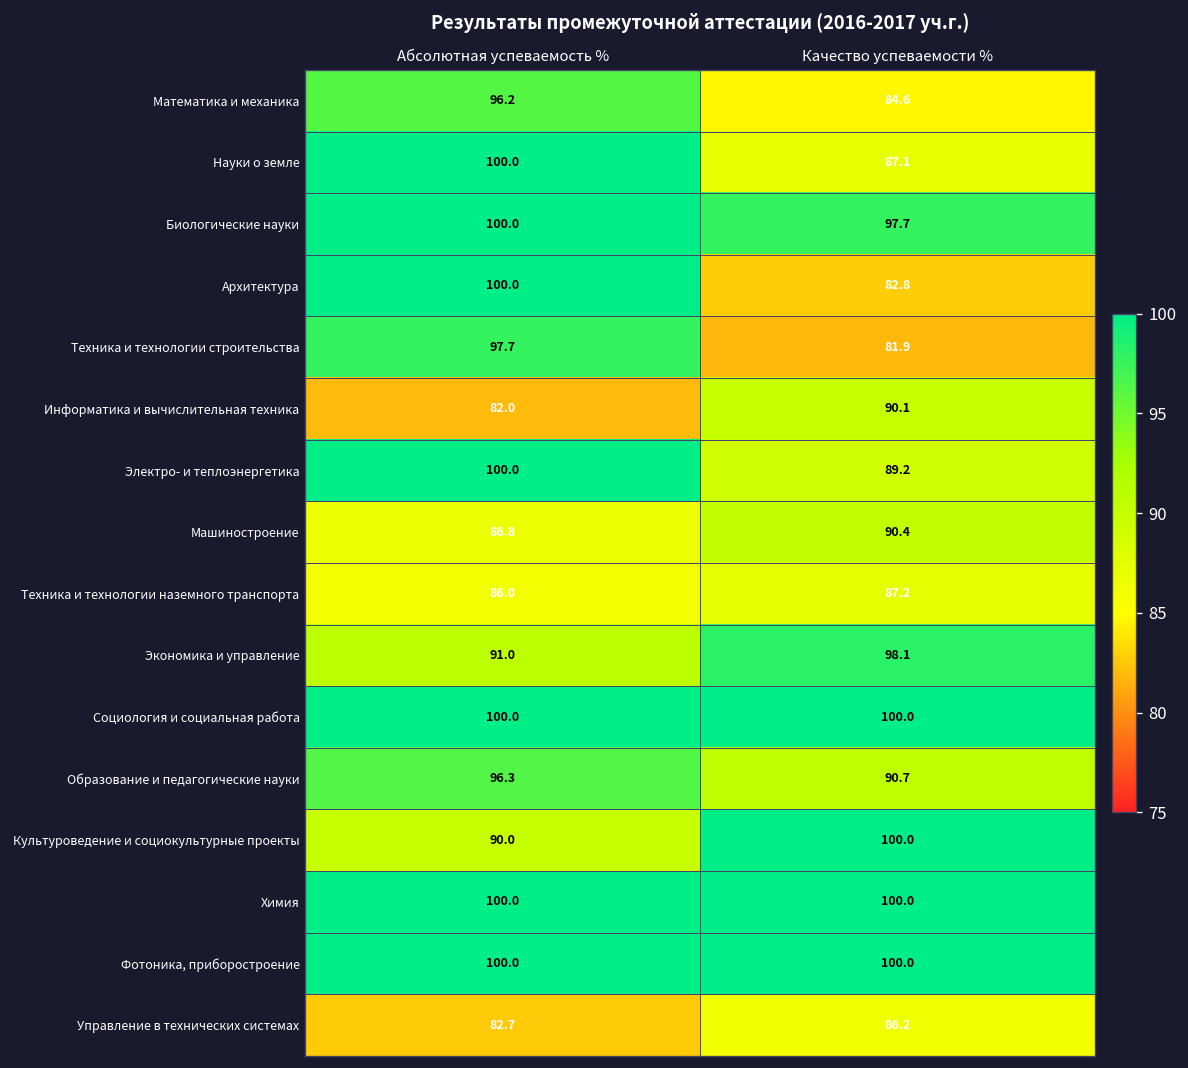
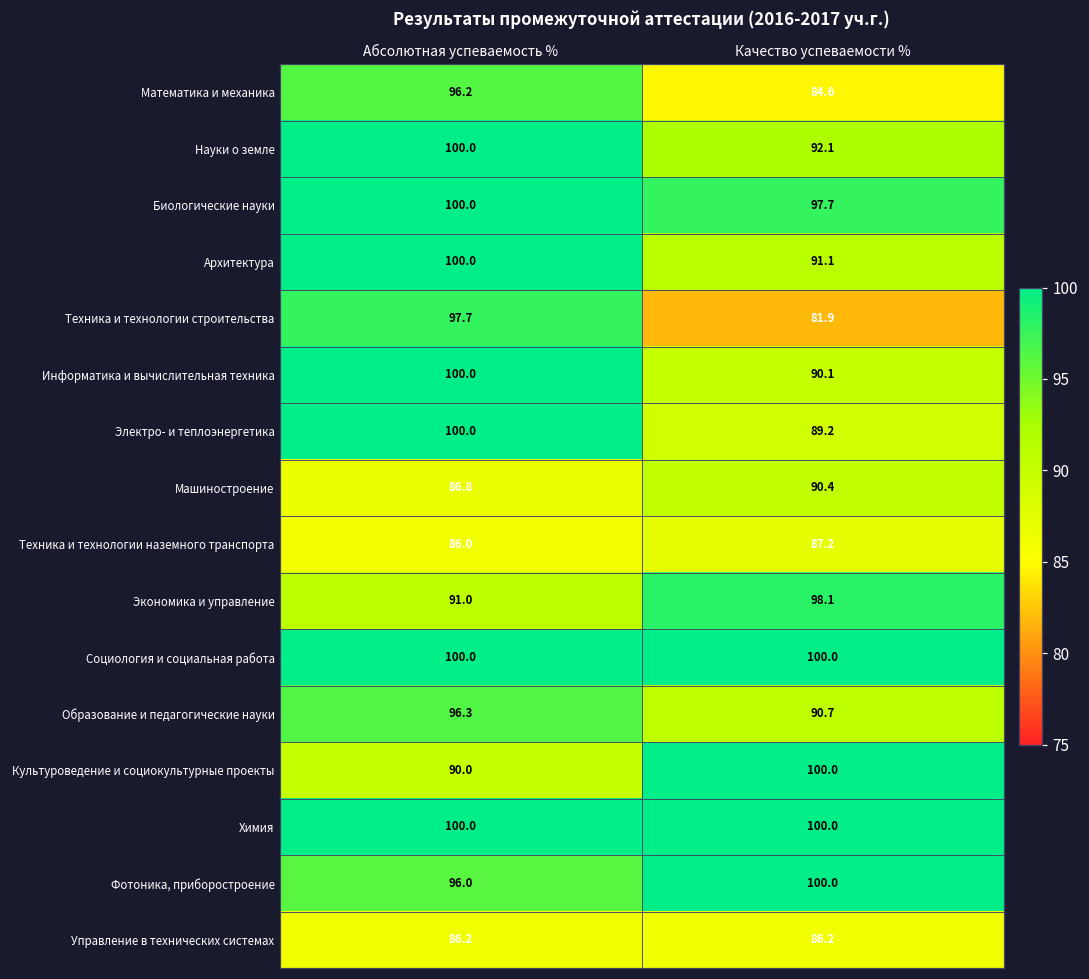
  {
    "Математика и механика": {
      "Абсолютная успеваемость %": 96.2,
      "Качество успеваемости %": 84.6
    },
    "Науки о земле": {
      "Абсолютная успеваемость %": 100.0,
-     "Качество успеваемости %": 87.1
+     "Качество успеваемости %": 92.1
    },
    "Биологические науки": {
      "Абсолютная успеваемость %": 100.0,
      "Качество успеваемости %": 97.7
    },
    "Архитектура": {
      "Абсолютная успеваемость %": 100.0,
-     "Качество успеваемости %": 82.8
+     "Качество успеваемости %": 91.1
    },
    "Техника и технологии строительства": {
      "Абсолютная успеваемость %": 97.7,
      "Качество успеваемости %": 81.9
    },
    "Информатика и вычислительная техника": {
-     "Абсолютная успеваемость %": 82.0,
+     "Абсолютная успеваемость %": 100.0,
      "Качество успеваемости %": 90.1
    },
    "Электро- и теплоэнергетика": {
      "Абсолютная успеваемость %": 100.0,
      "Качество успеваемости %": 89.2
    },
    "Машиностроение": {
      "Абсолютная успеваемость %": 86.8,
      "Качество успеваемости %": 90.4
    },
    "Техника и технологии наземного транспорта": {
      "Абсолютная успеваемость %": 86.0,
      "Качество успеваемости %": 87.2
    },
    "Экономика и управление": {
      "Абсолютная успеваемость %": 91.0,
      "Качество успеваемости %": 98.1
    },
    "Социология и социальная работа": {
      "Абсолютная успеваемость %": 100.0,
      "Качество успеваемости %": 100.0
    },
    "Образование и педагогические науки": {
      "Абсолютная успеваемость %": 96.3,
      "Качество успеваемости %": 90.7
    },
    "Культуроведение и социокультурные проекты": {
      "Абсолютная успеваемость %": 90.0,
      "Качество успеваемости %": 100.0
    },
    "Химия": {
      "Абсолютная успеваемость %": 100.0,
      "Качество успеваемости %": 100.0
    },
    "Фотоника, приборостроение": {
-     "Абсолютная успеваемость %": 100.0,
+     "Абсолютная успеваемость %": 96.0,
      "Качество успеваемости %": 100.0
    },
    "Управление в технических системах": {
-     "Абсолютная успеваемость %": 82.7,
+     "Абсолютная успеваемость %": 86.2,
      "Качество успеваемости %": 86.2
    }
  }
